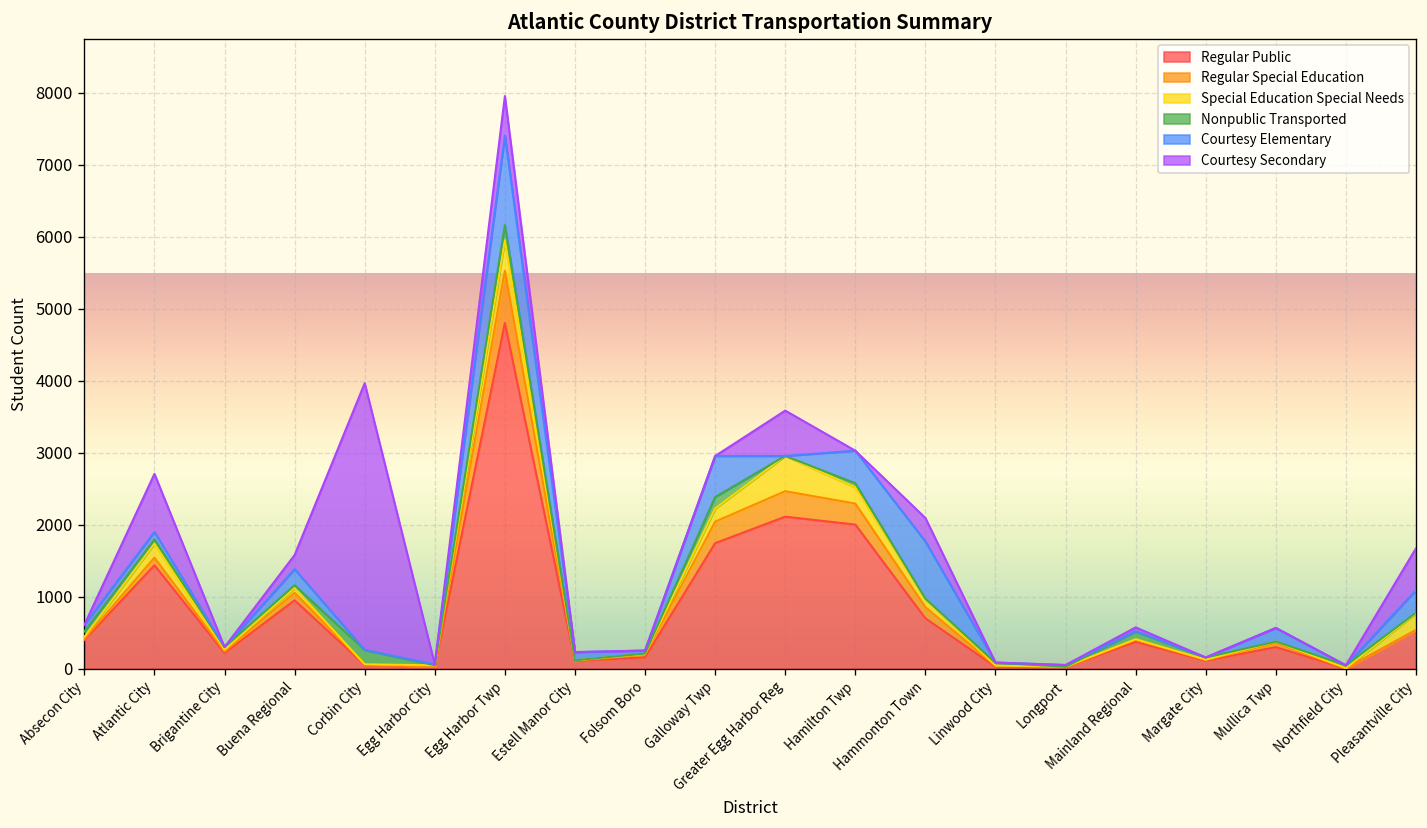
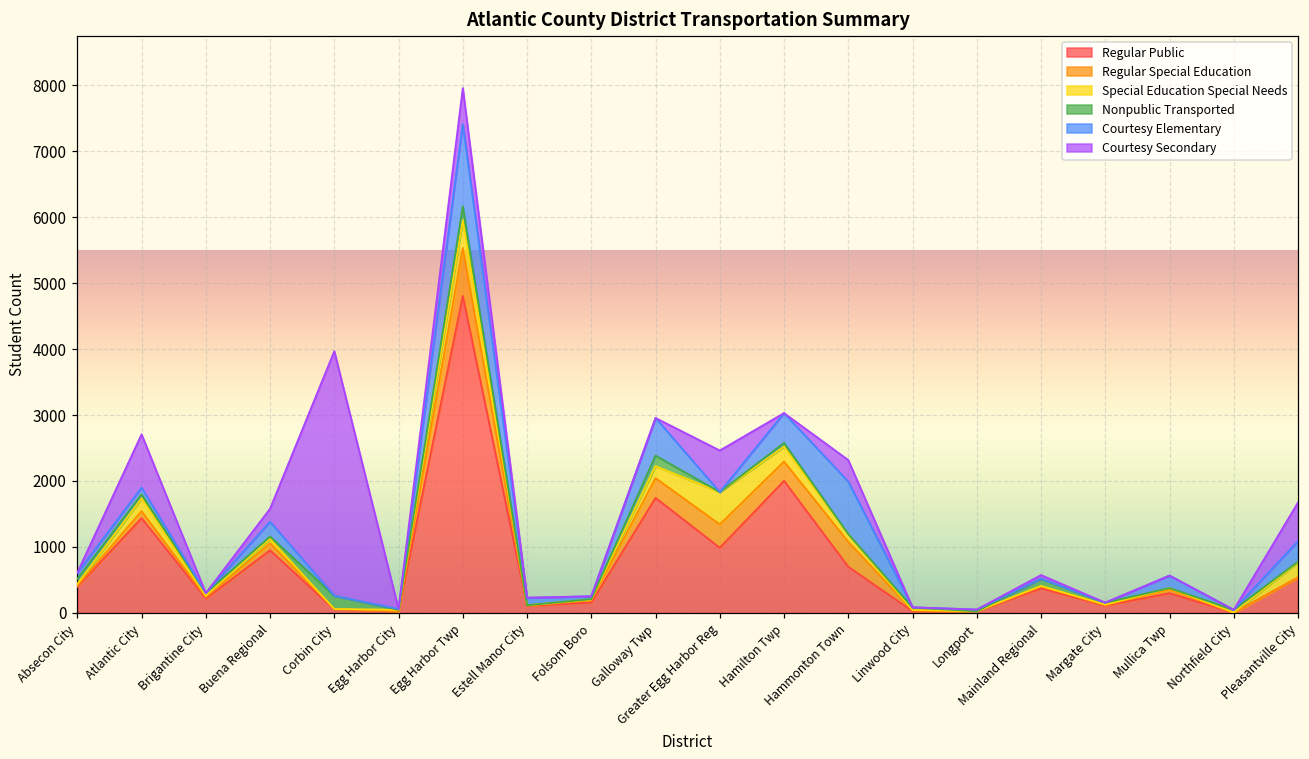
  {
    "Regular Public": {
      "Atlantic City": 1400,
      "Buena Regional": 1000,
      "Egg Harbor Twp": 4800,
      "Galloway Twp": 1700,
-     "Greater Egg Harbor Reg": 2100,
+     "Greater Egg Harbor Reg": 1000,
      "Hamilton Twp": 2000,
      "Hammonton Town": 700,
      "Mullica Twp": 300
    },
    "Regular Special Education": {
      "Atlantic City": 100,
      "Buena Regional": 100,
      "Egg Harbor Twp": 700,
      "Galloway Twp": 300,
      "Greater Egg Harbor Reg": 400,
      "Hamilton Twp": 300,
-     "Hammonton Town": 200
+     "Hammonton Town": 400
    },
    "Special Education Special Needs": {
      "Atlantic City": 200,
      "Egg Harbor Twp": 400,
      "Galloway Twp": 200,
      "Hamilton Twp": 200
    },
    "Nonpublic Transported": {
      "Absecon City": 100,
      "Atlantic City": 100,
      "Egg Harbor Twp": 200,
      "Galloway Twp": 200,
      "Hamilton Twp": 100
    },
    "Courtesy Elementary": {
      "Atlantic City": 100,
      "Buena Regional": 200,
      "Egg Harbor Twp": 1200,
      "Hammonton Town": 800,
      "Pleasantville City": 300
    },
    "Courtesy Secondary": {
      "Atlantic City": 800,
      "Buena Regional": 200,
      "Corbin City": 3700,
      "Egg Harbor Twp": 500,
      "Greater Egg Harbor Reg": 600,
      "Hammonton Town": 300,
      "Mainland Regional": 100,
      "Pleasantville City": 600
    }
  }
